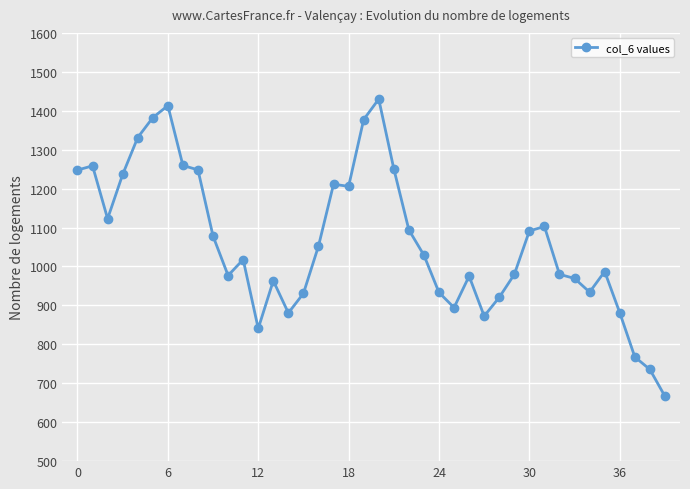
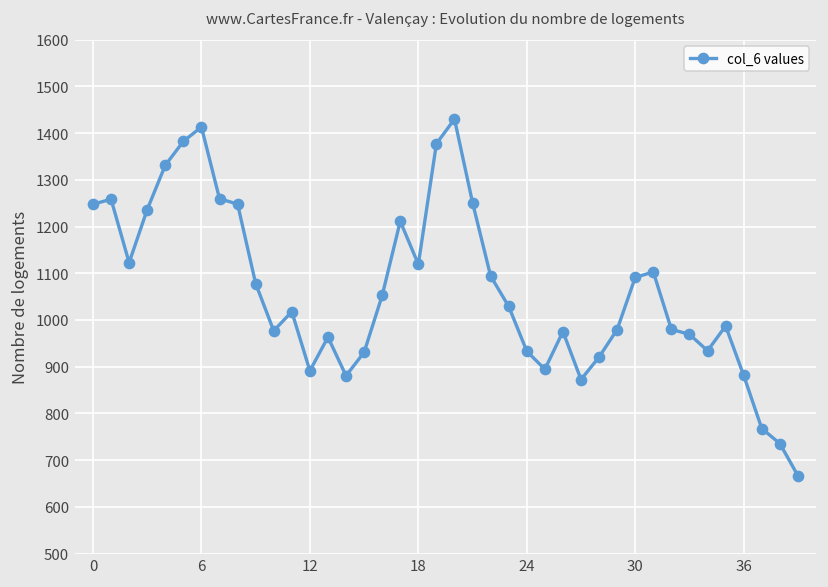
  {
    "0": 1250,
    "6": 1410,
-   "12": 840,
-   "18": 1210,
+   "12": 890,
+   "18": 1120,
    "24": 930,
    "30": 1090,
    "36": 880
  }
